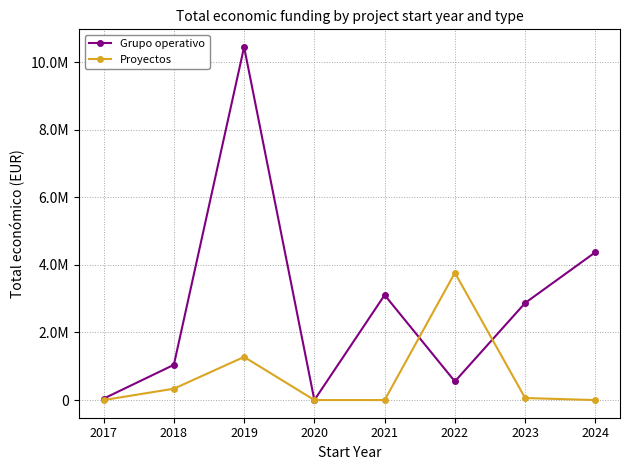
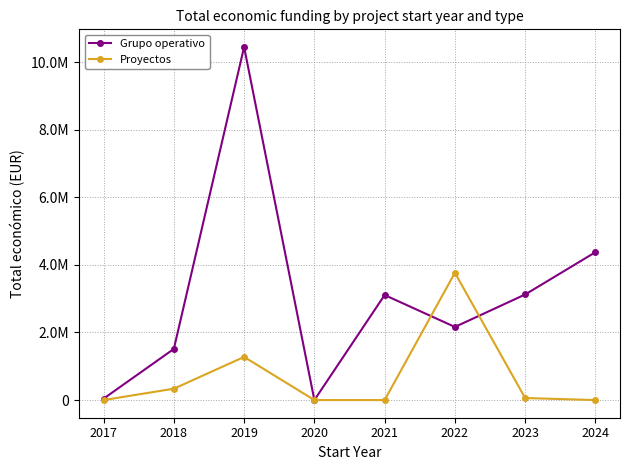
  {
    "Grupo operativo": {
-     "2018": 1000000,
+     "2018": 1500000,
      "2019": 10400000,
      "2021": 3100000,
-     "2022": 600000,
-     "2023": 2900000,
+     "2022": 2200000,
+     "2023": 3100000,
      "2024": 4400000
    },
    "Proyectos": {
      "2018": 300000,
      "2019": 1300000,
      "2021": 0,
      "2022": 3800000,
      "2023": 100000,
      "2024": 0
    }
  }
